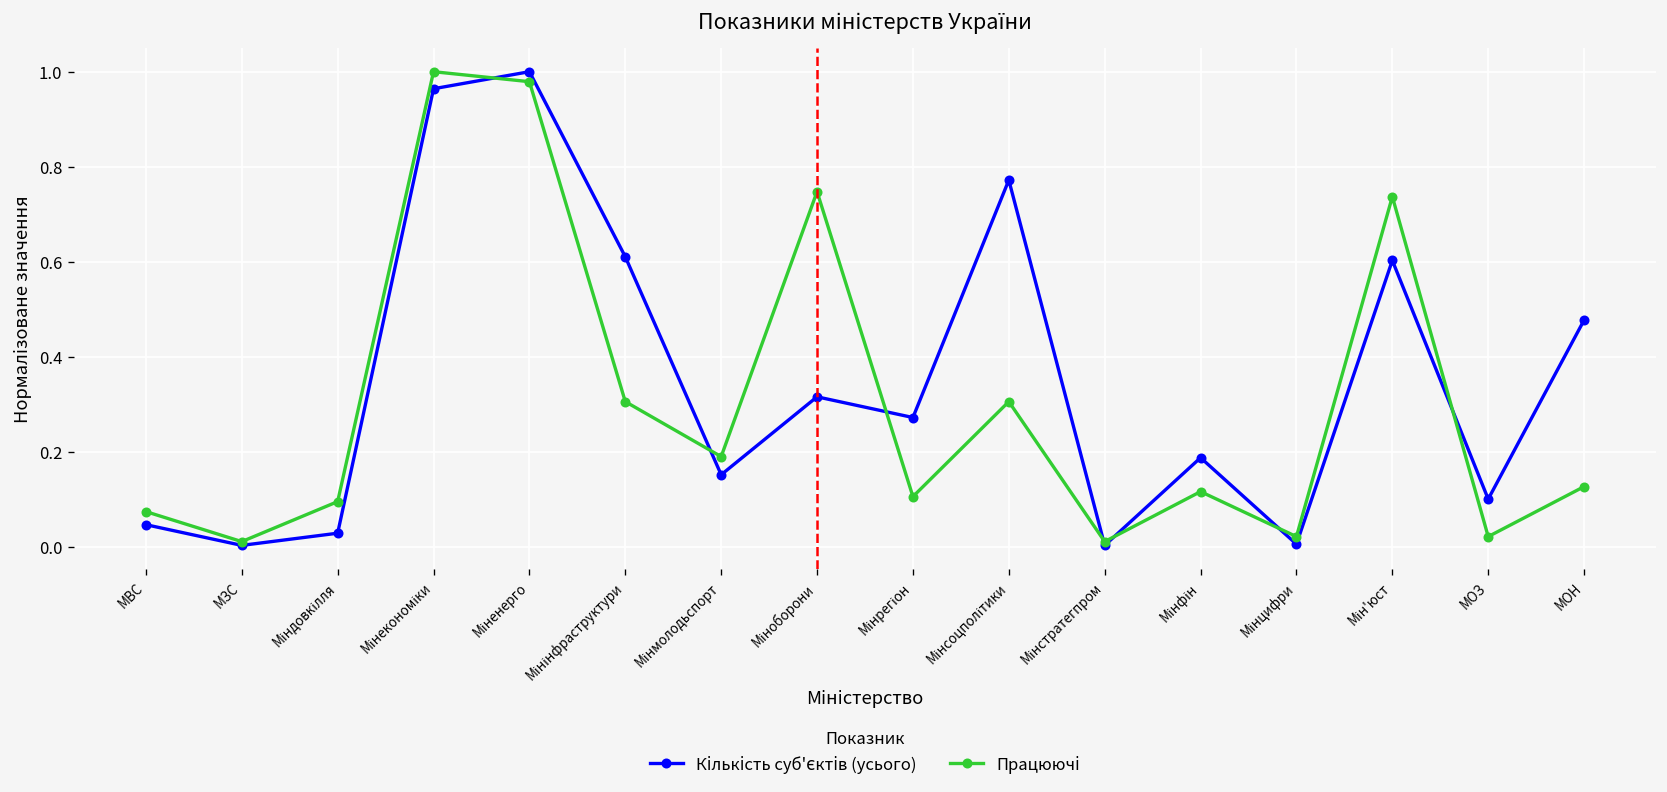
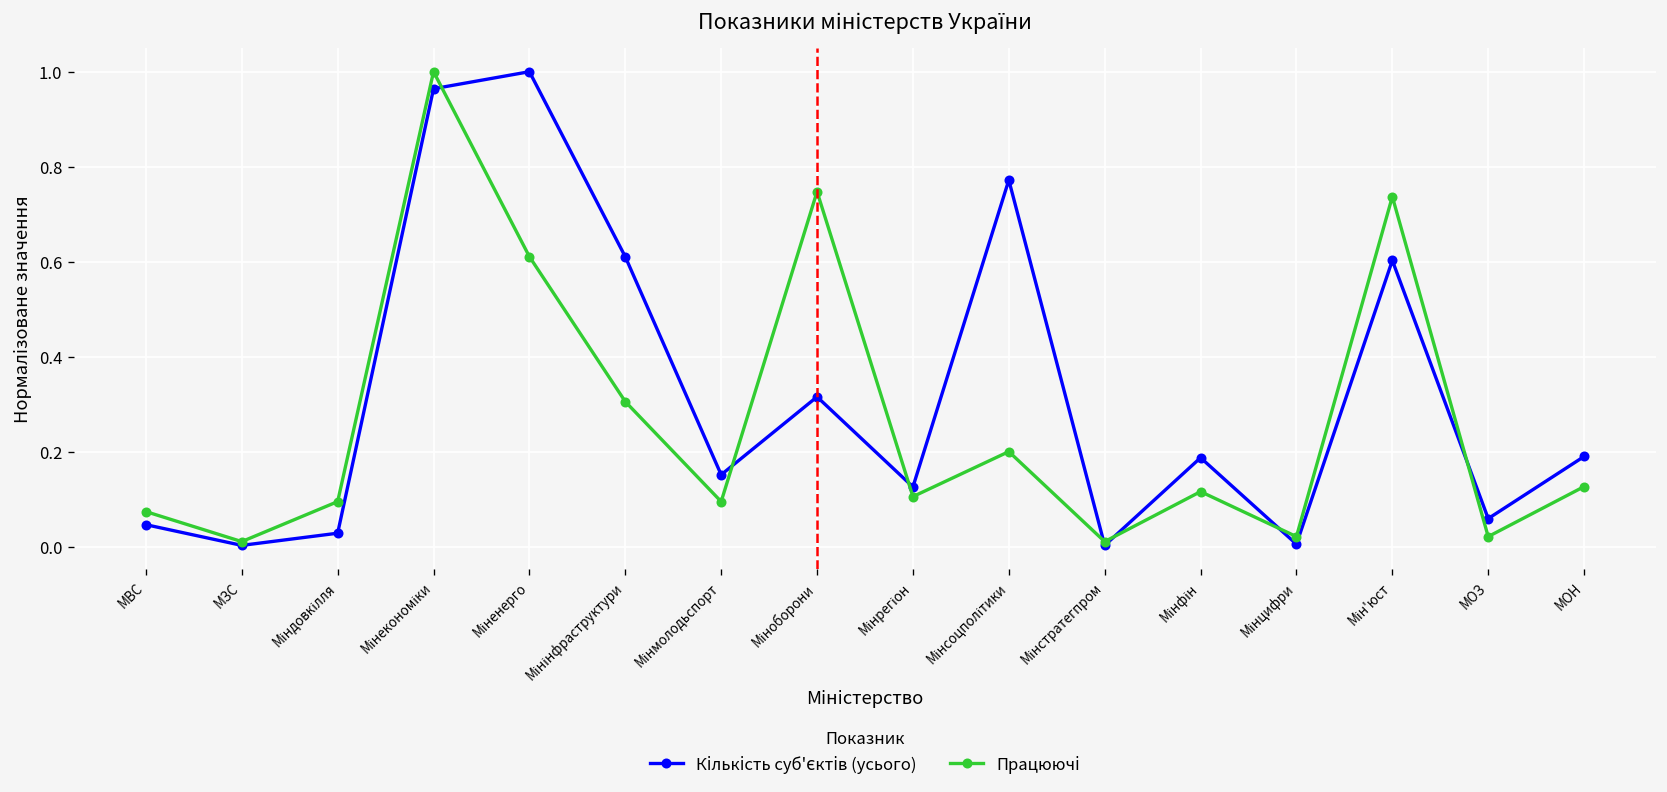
  {
    "Кількість суб'єктів (усього)": {
      "МВС": 0.05,
      "МЗС": 0.00,
      "Міндовкілля": 0.03,
      "Мінекономіки": 0.96,
      "Міненерго": 1.00,
      "Мінінфраструктури": 0.61,
      "Мінмолодьспорт": 0.15,
      "Міноборони": 0.32,
-     "Мінрегіон": 0.27,
+     "Мінрегіон": 0.13,
      "Мінсоцполітики": 0.77,
      "Мінстратегпром": 0.00,
      "Мінфін": 0.19,
      "Мінцифри": 0.01,
      "Мін'юст": 0.60,
-     "МОЗ": 0.10,
-     "МОН": 0.48
+     "МОЗ": 0.06,
+     "МОН": 0.19
    },
    "Працюючі": {
      "МВС": 0.07,
      "МЗС": 0.01,
      "Міндовкілля": 0.09,
      "Мінекономіки": 1.00,
-     "Міненерго": 0.98,
+     "Міненерго": 0.61,
      "Мінінфраструктури": 0.31,
-     "Мінмолодьспорт": 0.19,
+     "Мінмолодьспорт": 0.09,
      "Міноборони": 0.75,
      "Мінрегіон": 0.11,
-     "Мінсоцполітики": 0.31,
+     "Мінсоцполітики": 0.20,
      "Мінстратегпром": 0.01,
      "Мінфін": 0.12,
      "Мінцифри": 0.02,
      "Мін'юст": 0.74,
      "МОЗ": 0.02,
      "МОН": 0.13
    }
  }
